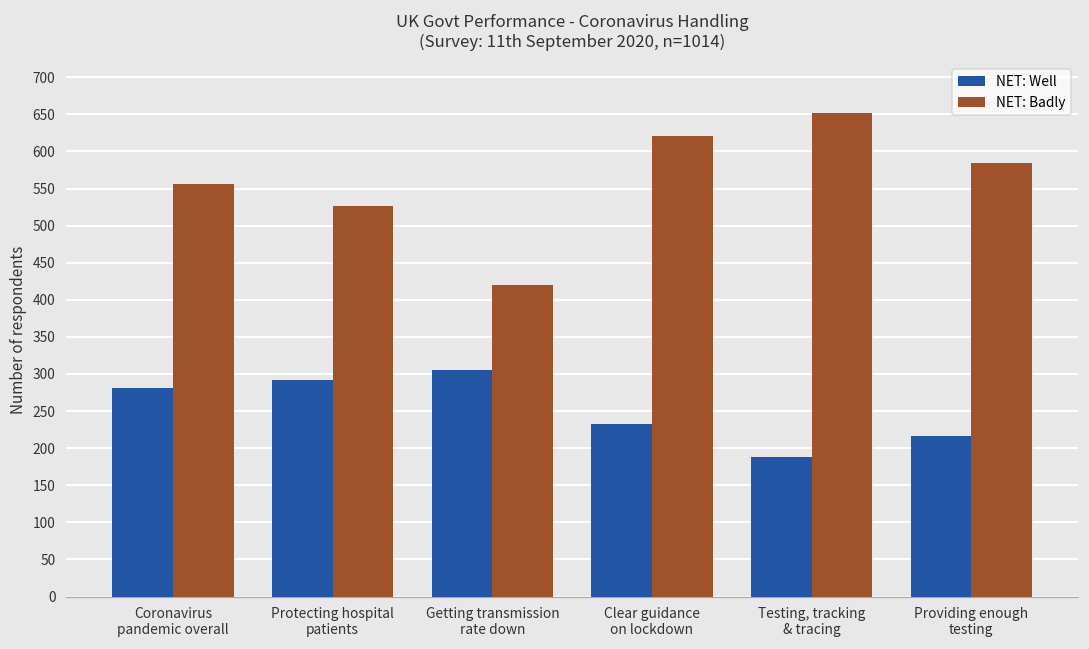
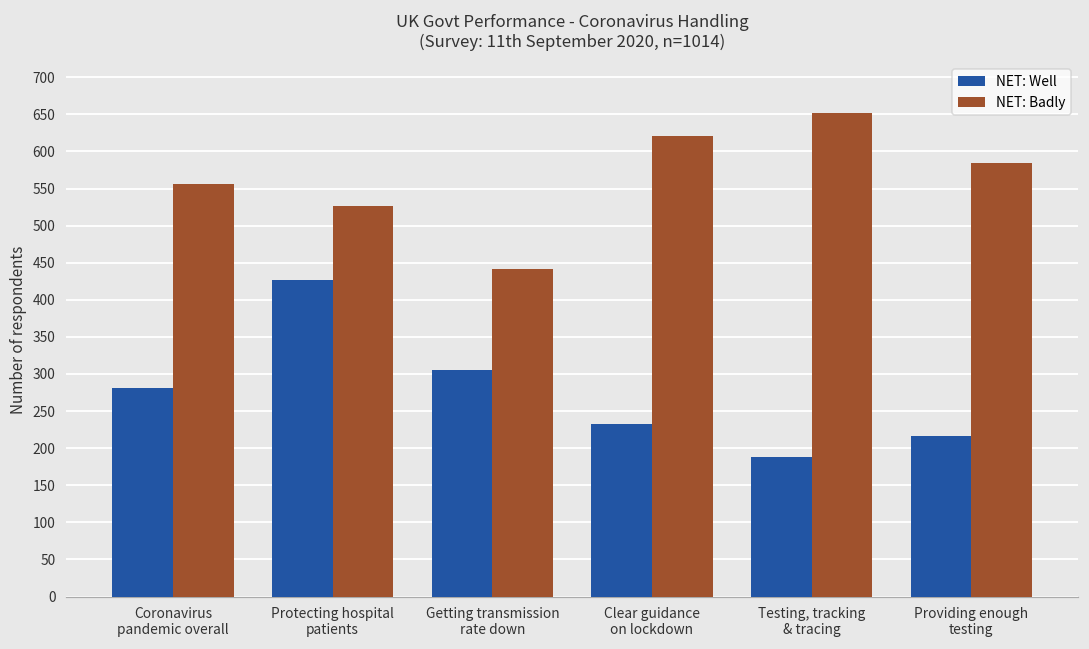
  {
    "NET: Well": {
      "Coronavirus pandemic overall": 280,
-     "Protecting hospital patients": 290,
+     "Protecting hospital patients": 430,
      "Getting transmission rate down": 310,
      "Clear guidance on lockdown": 230,
      "Testing, tracking & tracing": 190,
      "Providing enough testing": 220
    },
    "NET: Badly": {
      "Coronavirus pandemic overall": 560,
      "Protecting hospital patients": 530,
-     "Getting transmission rate down": 420,
+     "Getting transmission rate down": 440,
      "Clear guidance on lockdown": 620,
      "Testing, tracking & tracing": 650,
      "Providing enough testing": 590
    }
  }
